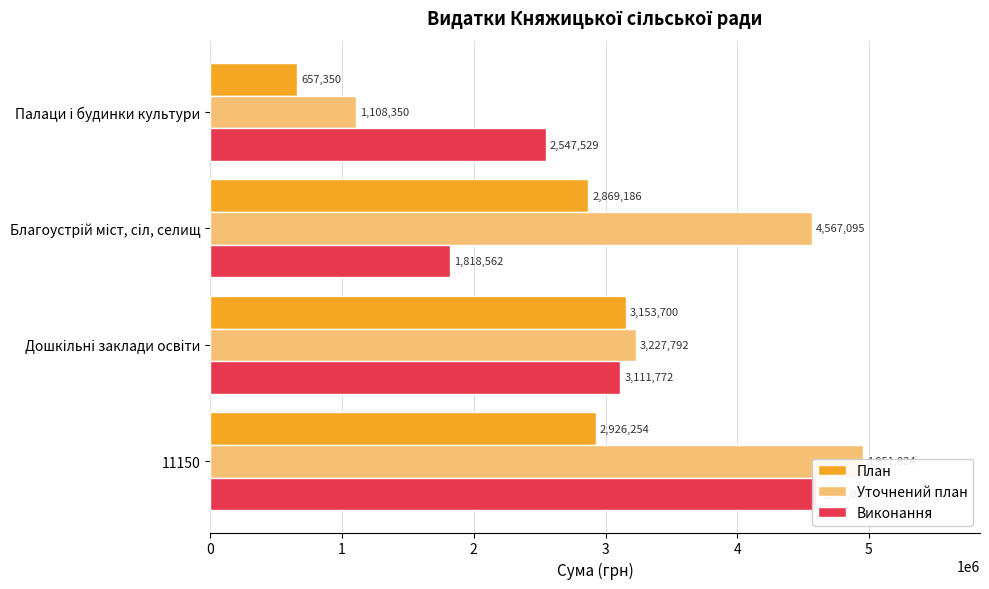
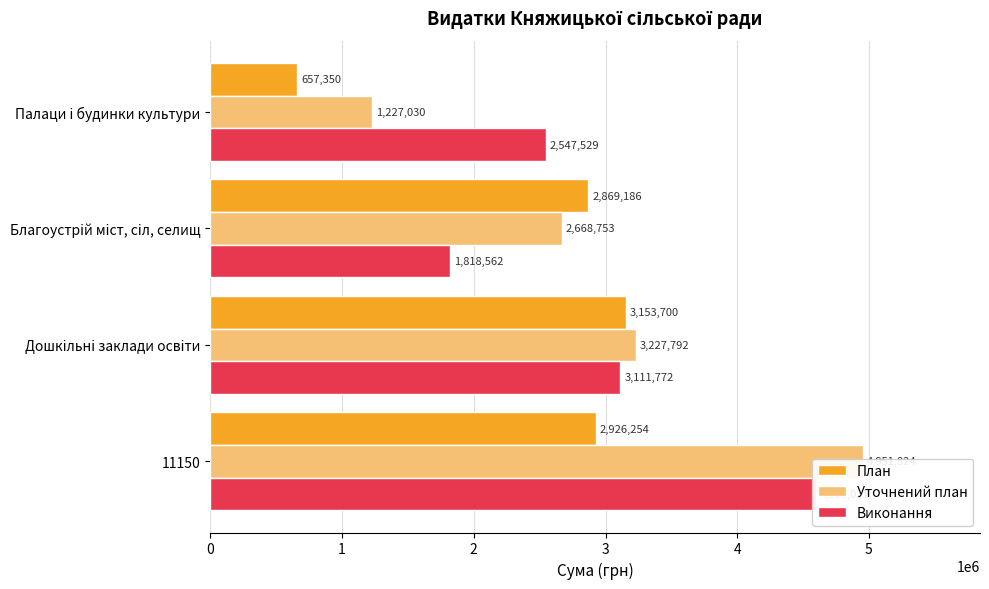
  {
    "План": {
      "Палаци і будинки культури": "657,350",
      "Благоустрій міст, сіл, селищ": "2,869,186",
      "Дошкільні заклади освіти": "3,153,700",
      "11150": "2,926,254"
    },
    "Уточнений план": {
-     "Палаци і будинки культури": "1,108,350",
-     "Благоустрій міст, сіл, селищ": "4,567,095",
+     "Палаци і будинки культури": "1,227,030",
+     "Благоустрій міст, сіл, селищ": "2,668,753",
      "Дошкільні заклади освіти": "3,227,792"
    },
    "Виконання": {
      "Палаци і будинки культури": "2,547,529",
      "Благоустрій міст, сіл, селищ": "1,818,562",
      "Дошкільні заклади освіти": "3,111,772"
    }
  }
